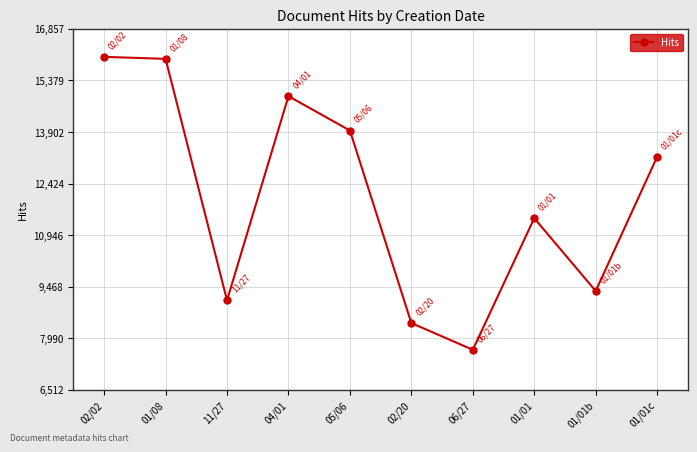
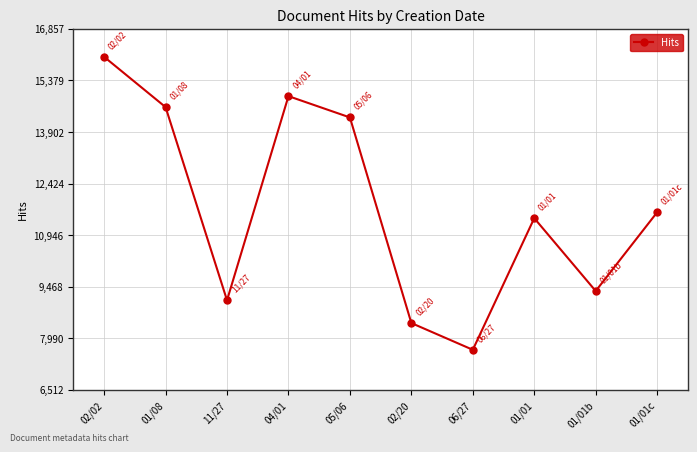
  {
-   "01/08": "16,000",
-   "05/06": "13,900",
-   "01/01c": "13,200"
+   "01/08": "14,600",
+   "05/06": "14,300",
+   "01/01c": "11,600"
  }
